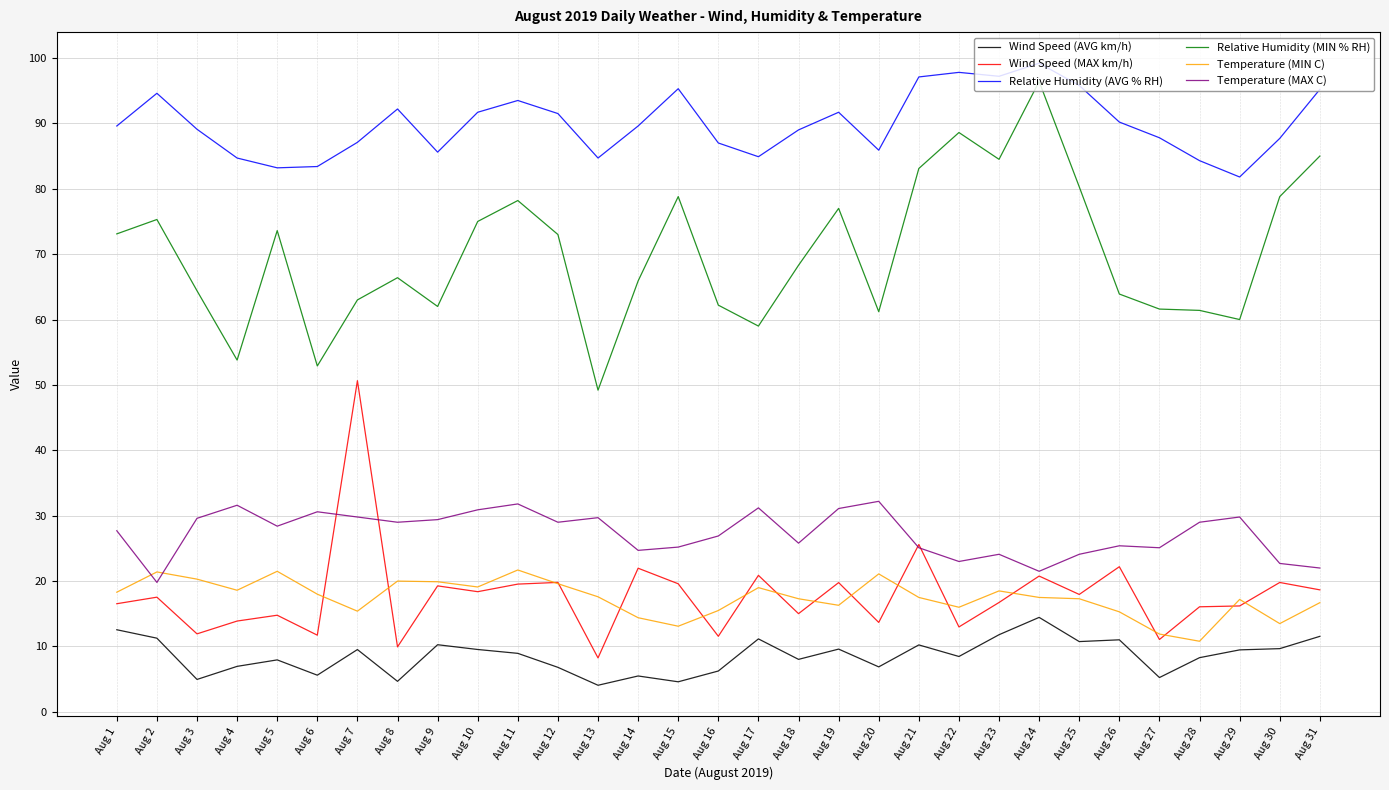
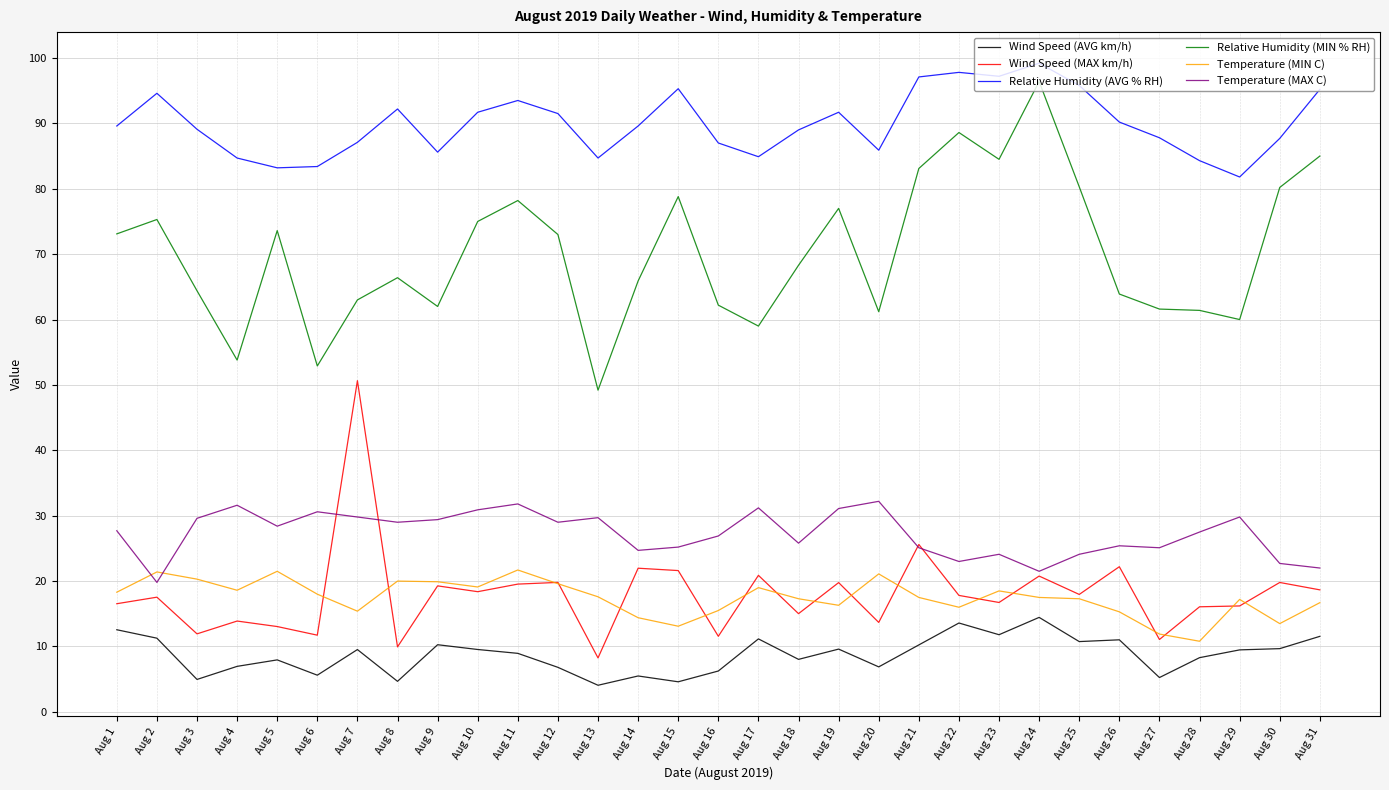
  {
    "Wind Speed (AVG km/h)": {
      "Aug 1": 13,
      "Aug 2": 11,
      "Aug 3": 5,
      "Aug 4": 7,
      "Aug 5": 8,
      "Aug 6": 6,
      "Aug 7": 10,
      "Aug 8": 5,
      "Aug 9": 10,
      "Aug 10": 10,
      "Aug 11": 9,
      "Aug 12": 7,
      "Aug 13": 4,
      "Aug 14": 5,
      "Aug 15": 5,
      "Aug 16": 6,
      "Aug 17": 11,
      "Aug 18": 8,
      "Aug 19": 10,
      "Aug 20": 7,
      "Aug 21": 10,
-     "Aug 22": 8,
+     "Aug 22": 14,
      "Aug 23": 12,
      "Aug 24": 14,
      "Aug 25": 11,
      "Aug 26": 11,
      "Aug 27": 5,
      "Aug 28": 8,
      "Aug 29": 9,
      "Aug 30": 10,
      "Aug 31": 12
    },
    "Wind Speed (MAX km/h)": {
      "Aug 1": 17,
      "Aug 2": 18,
      "Aug 3": 12,
      "Aug 4": 14,
-     "Aug 5": 15,
+     "Aug 5": 13,
      "Aug 6": 12,
      "Aug 7": 51,
      "Aug 8": 10,
      "Aug 9": 19,
      "Aug 10": 18,
      "Aug 11": 20,
      "Aug 13": 8,
      "Aug 14": 22,
-     "Aug 15": 20,
+     "Aug 15": 22,
      "Aug 16": 12,
      "Aug 17": 21,
      "Aug 18": 15,
      "Aug 19": 20,
      "Aug 20": 14,
      "Aug 21": 26,
-     "Aug 22": 13,
+     "Aug 22": 18,
      "Aug 23": 17,
      "Aug 24": 21,
      "Aug 25": 18,
      "Aug 26": 22,
      "Aug 27": 11,
      "Aug 28": 16,
      "Aug 29": 16,
      "Aug 30": 20,
      "Aug 31": 19
    },
    "Relative Humidity (AVG % RH)": {
      "Aug 1": 90,
      "Aug 2": 95,
      "Aug 3": 89,
      "Aug 4": 85,
      "Aug 5": 83,
      "Aug 6": 83,
      "Aug 7": 87,
      "Aug 8": 92,
      "Aug 9": 86,
      "Aug 10": 92,
      "Aug 11": 94,
      "Aug 12": 92,
      "Aug 13": 85,
      "Aug 14": 90,
      "Aug 15": 95,
      "Aug 16": 87,
      "Aug 17": 85,
      "Aug 18": 89,
      "Aug 19": 92,
      "Aug 20": 86,
      "Aug 21": 97,
      "Aug 22": 98,
      "Aug 26": 90,
      "Aug 27": 88,
      "Aug 28": 84,
      "Aug 29": 82,
      "Aug 30": 88
    },
    "Relative Humidity (MIN % RH)": {
      "Aug 1": 73,
      "Aug 2": 75,
      "Aug 3": 64,
      "Aug 4": 54,
      "Aug 5": 74,
      "Aug 6": 53,
      "Aug 7": 63,
      "Aug 8": 66,
      "Aug 9": 62,
      "Aug 10": 75,
      "Aug 11": 78,
      "Aug 12": 73,
      "Aug 13": 49,
      "Aug 14": 66,
      "Aug 15": 79,
      "Aug 16": 62,
      "Aug 17": 59,
      "Aug 18": 68,
      "Aug 19": 77,
      "Aug 20": 61,
      "Aug 21": 83,
      "Aug 22": 89,
      "Aug 23": 85,
      "Aug 25": 80,
      "Aug 26": 64,
      "Aug 27": 62,
      "Aug 28": 61,
      "Aug 29": 60,
-     "Aug 30": 79,
+     "Aug 30": 80,
      "Aug 31": 85
    },
    "Temperature (MIN C)": {
      "Aug 1": 18,
      "Aug 2": 21,
      "Aug 3": 20,
      "Aug 4": 19,
      "Aug 5": 22,
      "Aug 6": 18,
      "Aug 7": 15,
      "Aug 8": 20,
      "Aug 9": 20,
      "Aug 10": 19,
      "Aug 11": 22,
      "Aug 13": 18,
      "Aug 14": 14,
      "Aug 15": 13,
      "Aug 16": 16,
      "Aug 17": 19,
      "Aug 18": 17,
      "Aug 19": 16,
      "Aug 20": 21,
      "Aug 21": 18,
      "Aug 22": 16,
      "Aug 23": 19,
      "Aug 24": 18,
      "Aug 25": 17,
      "Aug 26": 15,
      "Aug 27": 12,
      "Aug 28": 11,
      "Aug 29": 17,
      "Aug 30": 14,
      "Aug 31": 17
    },
    "Temperature (MAX C)": {
      "Aug 1": 28,
      "Aug 2": 20,
      "Aug 3": 30,
      "Aug 4": 32,
      "Aug 5": 28,
      "Aug 6": 31,
      "Aug 7": 30,
      "Aug 8": 29,
      "Aug 9": 29,
      "Aug 10": 31,
      "Aug 11": 32,
      "Aug 12": 29,
      "Aug 13": 30,
      "Aug 14": 25,
      "Aug 15": 25,
      "Aug 16": 27,
      "Aug 17": 31,
      "Aug 18": 26,
      "Aug 19": 31,
      "Aug 20": 32,
      "Aug 21": 25,
      "Aug 22": 23,
      "Aug 23": 24,
      "Aug 24": 22,
      "Aug 25": 24,
      "Aug 26": 25,
      "Aug 27": 25,
-     "Aug 28": 29,
+     "Aug 28": 28,
      "Aug 29": 30,
      "Aug 30": 23,
      "Aug 31": 22
    }
  }
